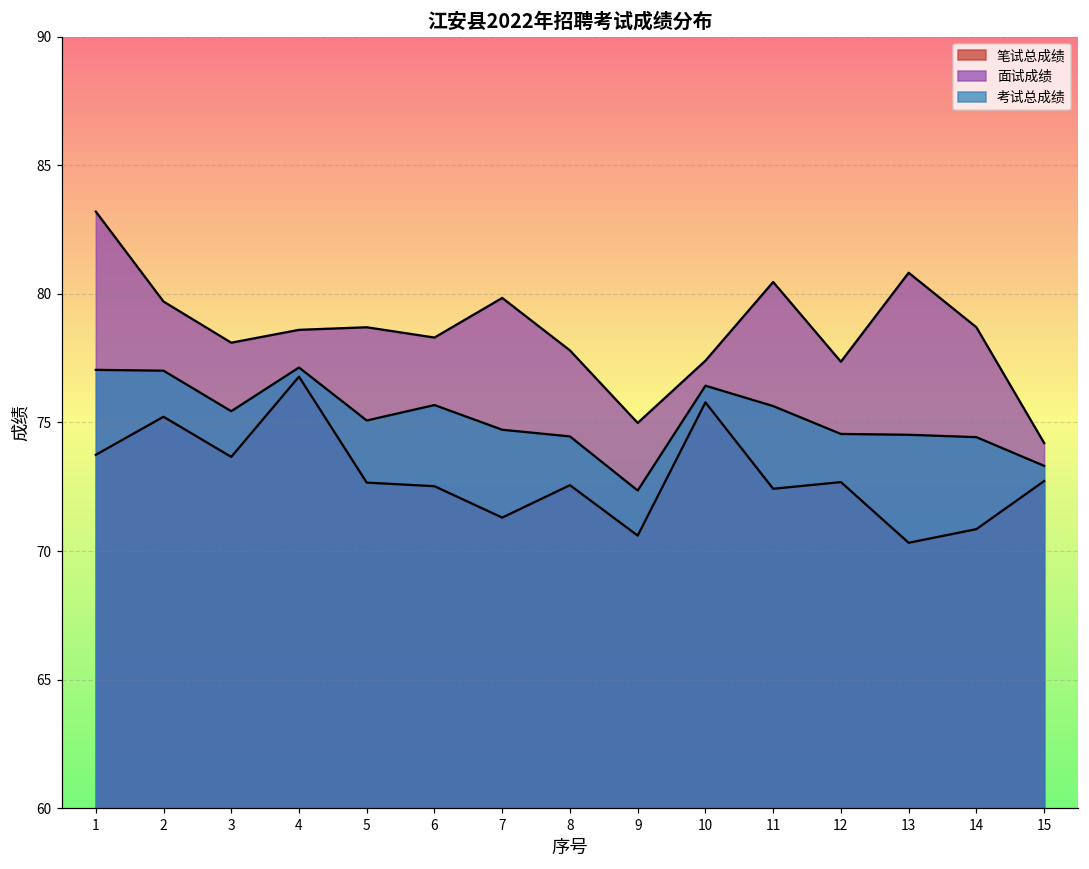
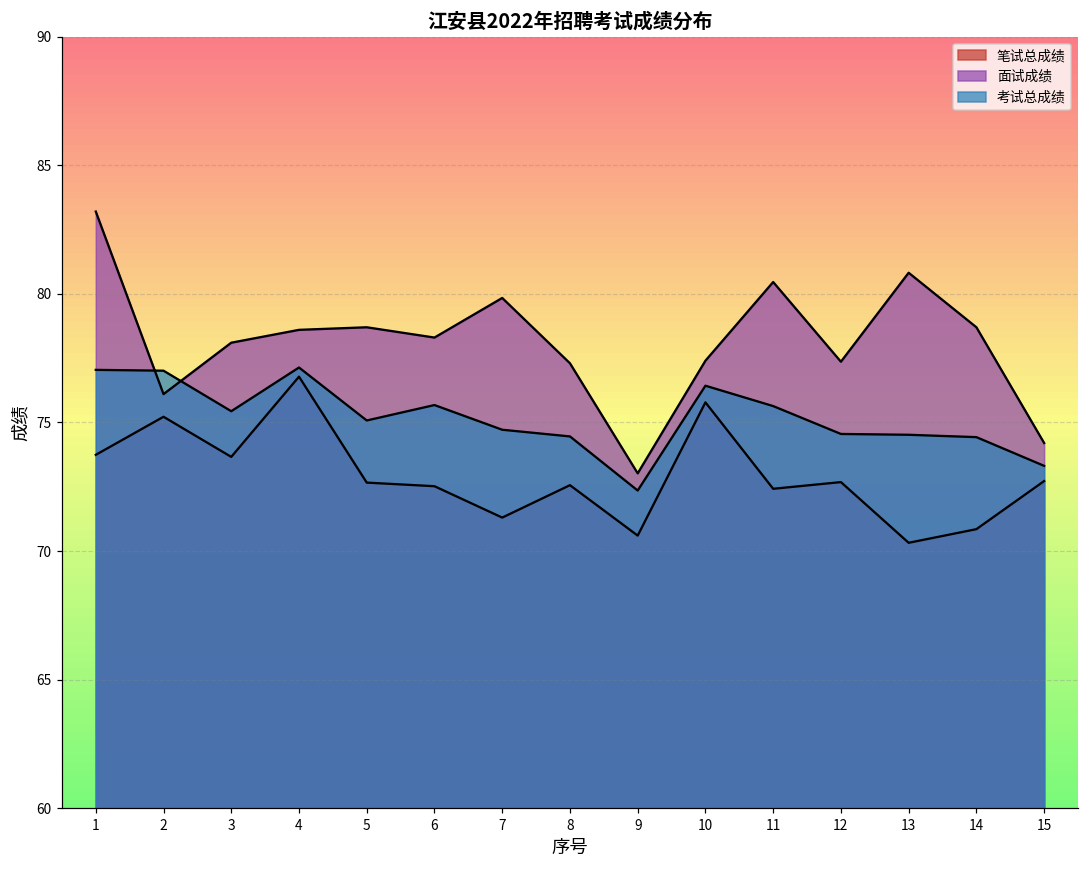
  {
    "笔试总成绩": {
      "1": 73.7,
      "2": 75.2,
      "3": 73.7,
      "4": 76.8,
      "5": 72.7,
      "6": 72.5,
      "7": 71.3,
      "8": 72.6,
      "9": 70.6,
      "10": 75.8,
      "11": 72.4,
      "12": 72.7,
      "13": 70.3,
      "14": 70.9,
      "15": 72.7
    },
    "面试成绩": {
      "1": 83.2,
-     "2": 79.7,
+     "2": 76.1,
      "3": 78.1,
      "4": 78.6,
      "5": 78.7,
      "6": 78.3,
      "7": 79.8,
-     "8": 77.8,
-     "9": 75.0,
+     "8": 77.3,
+     "9": 73.0,
      "10": 77.4,
      "11": 80.5,
      "12": 77.4,
      "13": 80.8,
      "14": 78.7,
      "15": 74.2
    },
    "考试总成绩": {
      "1": 77.0,
      "2": 77.0,
      "3": 75.4,
      "4": 77.1,
      "5": 75.1,
      "6": 75.7,
      "7": 74.7,
      "8": 74.5,
      "9": 72.4,
      "10": 76.4,
      "11": 75.6,
      "12": 74.6,
      "13": 74.5,
      "14": 74.4,
      "15": 73.3
    }
  }
